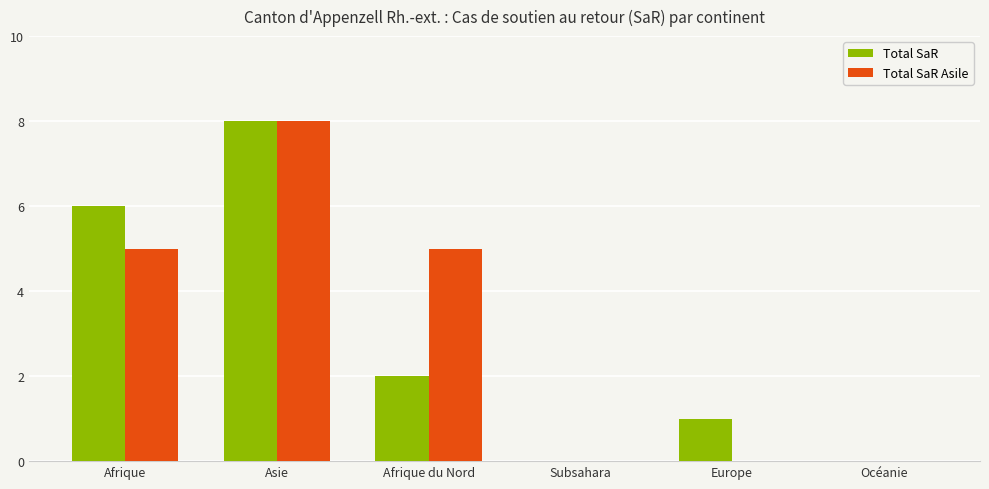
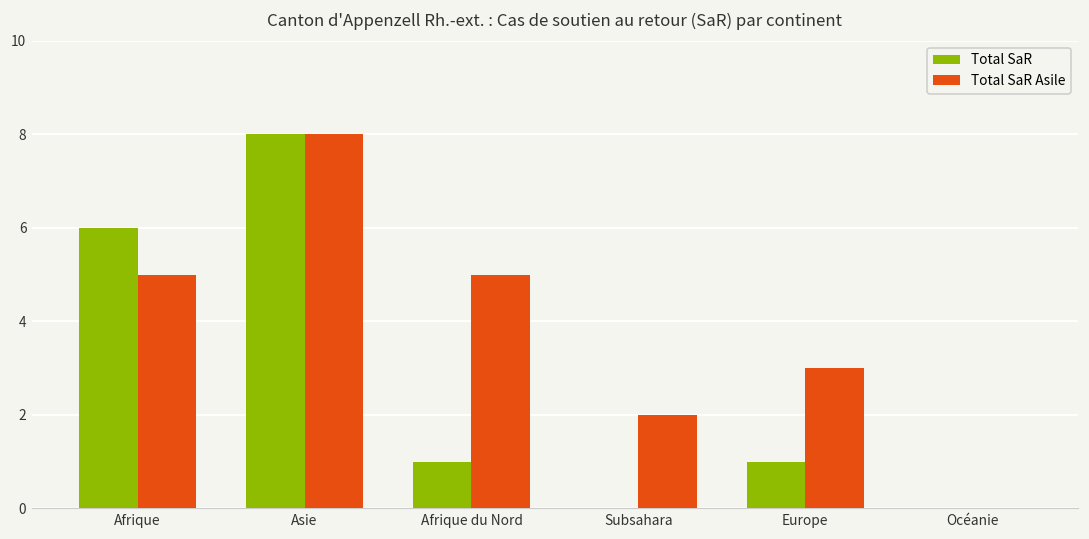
  {
    "Total SaR": {
      "Afrique": 6,
      "Asie": 8,
-     "Afrique du Nord": 2,
+     "Afrique du Nord": 1,
      "Subsahara": 0,
      "Europe": 1,
      "Océanie": 0
    },
    "Total SaR Asile": {
      "Afrique": 5,
      "Asie": 8,
      "Afrique du Nord": 5,
-     "Subsahara": 0,
-     "Europe": 0,
+     "Subsahara": 2,
+     "Europe": 3,
      "Océanie": 0
    }
  }
